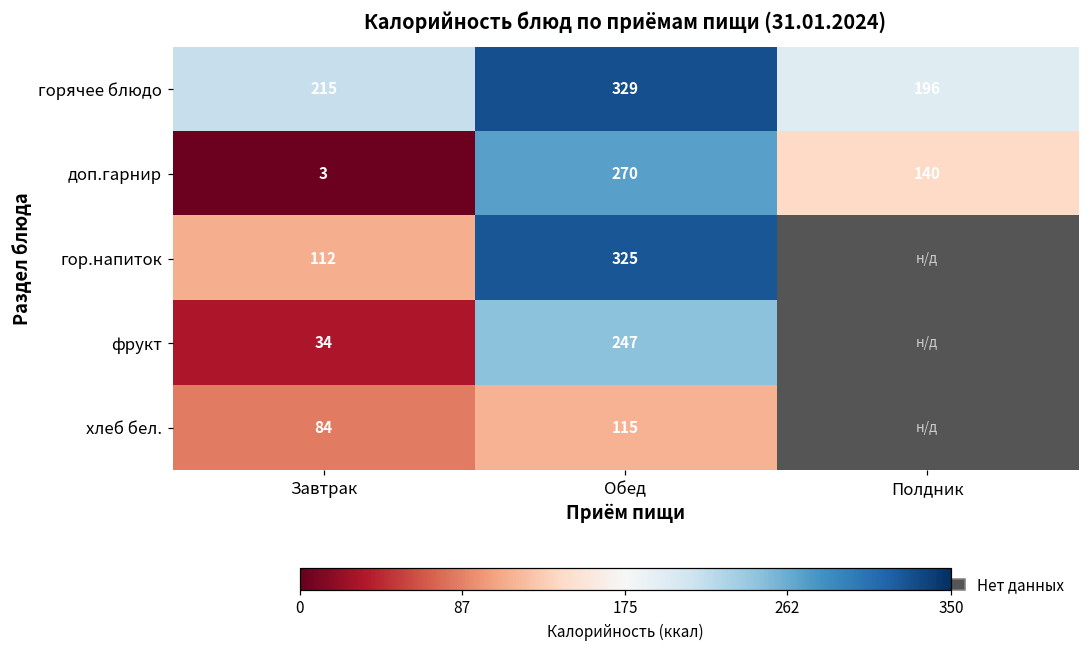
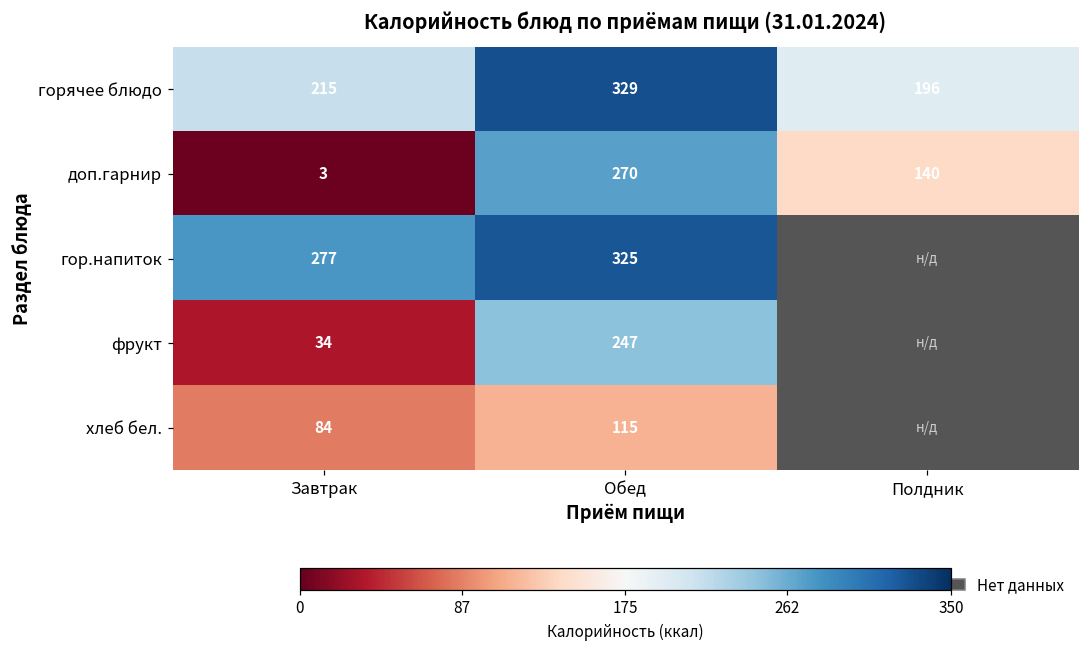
  {
    "горячее блюдо": {
      "Завтрак": 215,
      "Обед": 329
    },
    "доп.гарнир": {
      "Завтрак": 3,
      "Обед": 270,
      "Полдник": 140
    },
    "гор.напиток": {
-     "Завтрак": 112,
+     "Завтрак": 277,
      "Обед": 325
    },
    "фрукт": {
      "Завтрак": 34,
      "Обед": 247
    },
    "хлеб бел.": {
      "Завтрак": 84,
      "Обед": 115
    }
  }
